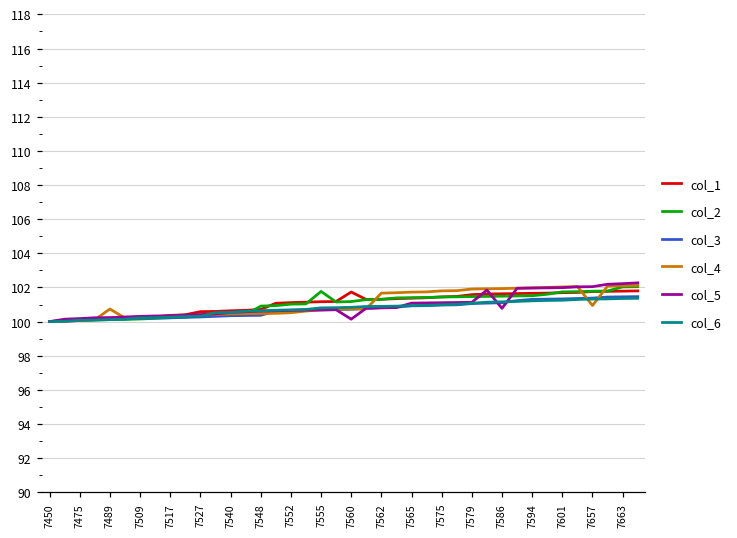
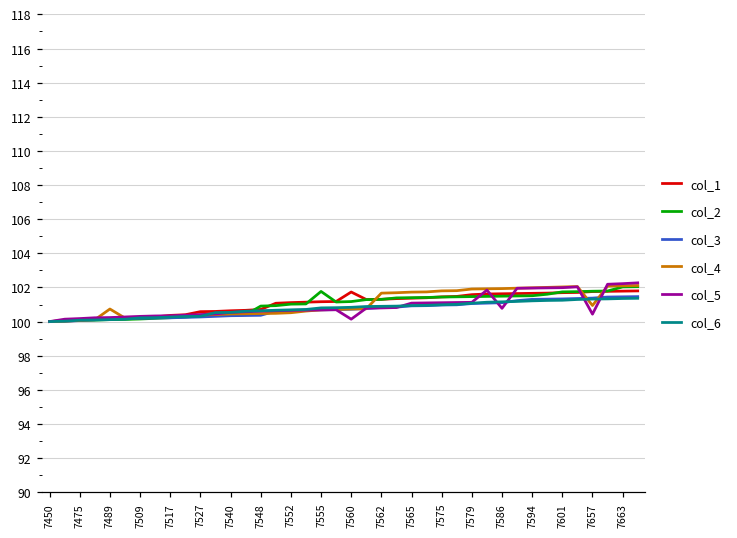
  {
    "col_1": {
      "7527": 100.6,
      "7555": 101.2,
      "7560": 101.7,
      "7663": 101.8
    },
    "col_2": {
      "7548": 100.9,
      "7555": 101.8,
      "7560": 101.2
    },
    "col_4": {
      "7489": 100.7,
      "7562": 101.7,
      "7565": 101.7,
      "7575": 101.8,
      "7579": 101.9,
      "7586": 101.9,
      "7657": 100.9
    },
    "col_5": {
      "7560": 100.1,
      "7586": 100.8,
-     "7657": 102.0
+     "7657": 100.4
    }
  }
